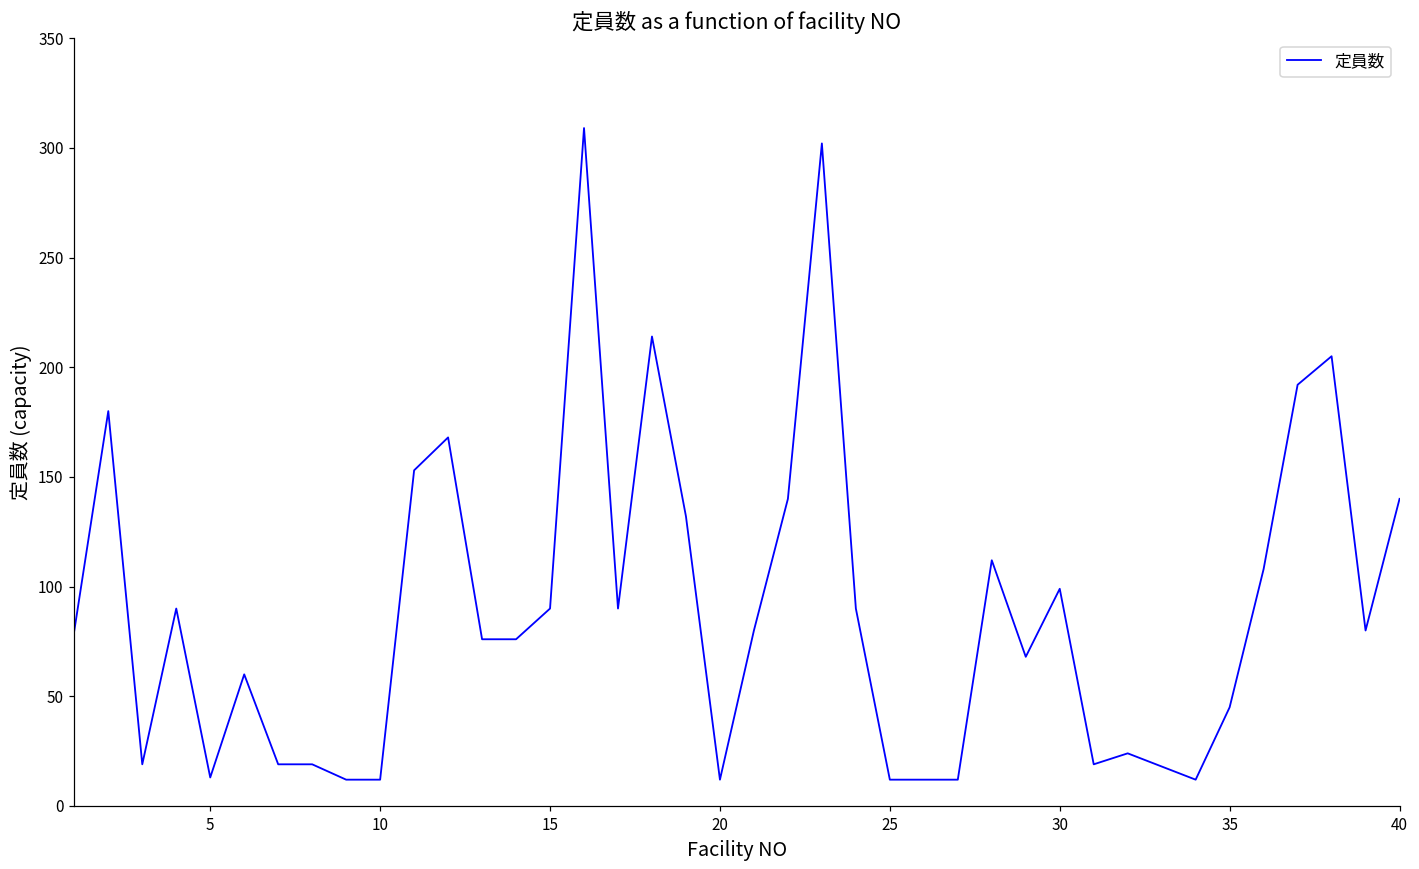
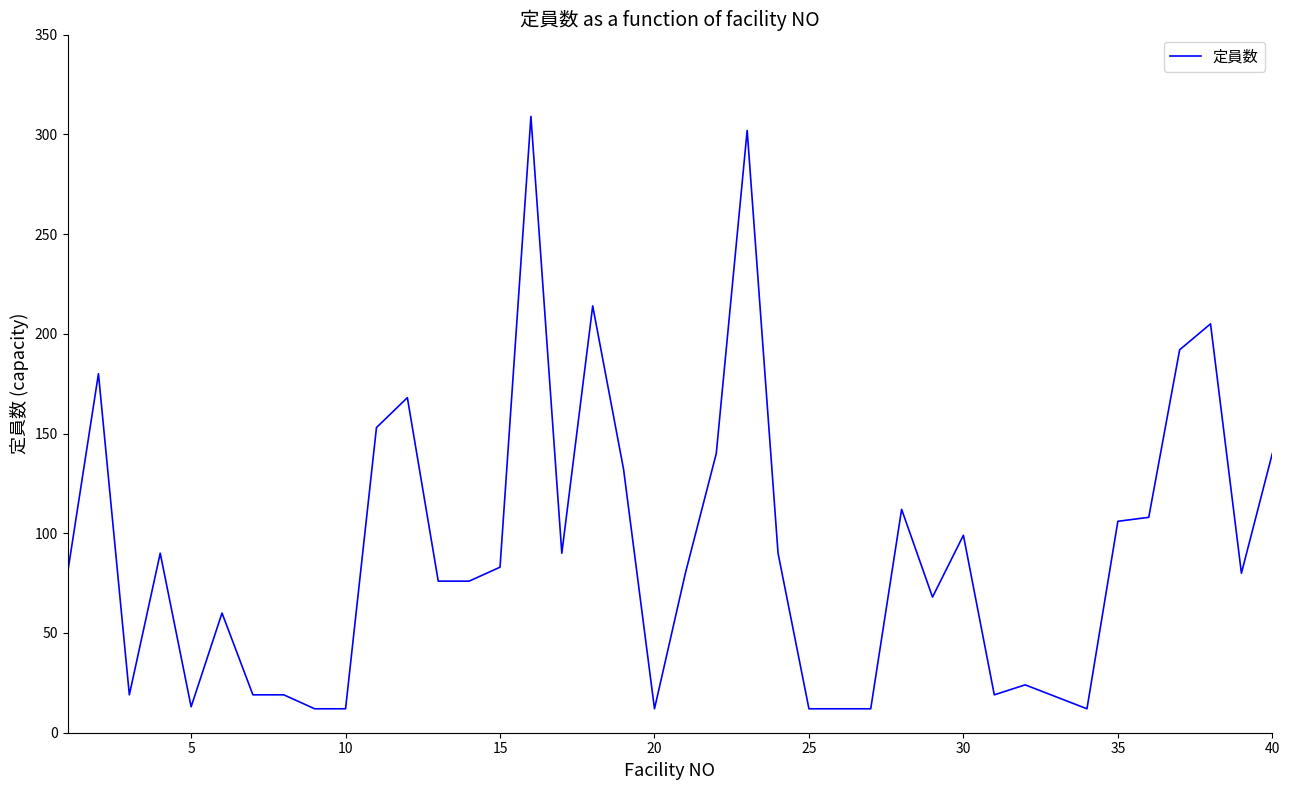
  {
    "5": 13,
    "10": 12,
-   "15": 90,
+   "15": 83,
    "20": 12,
    "25": 12,
    "30": 99,
-   "35": 45,
+   "35": 106,
    "40": 140
  }
